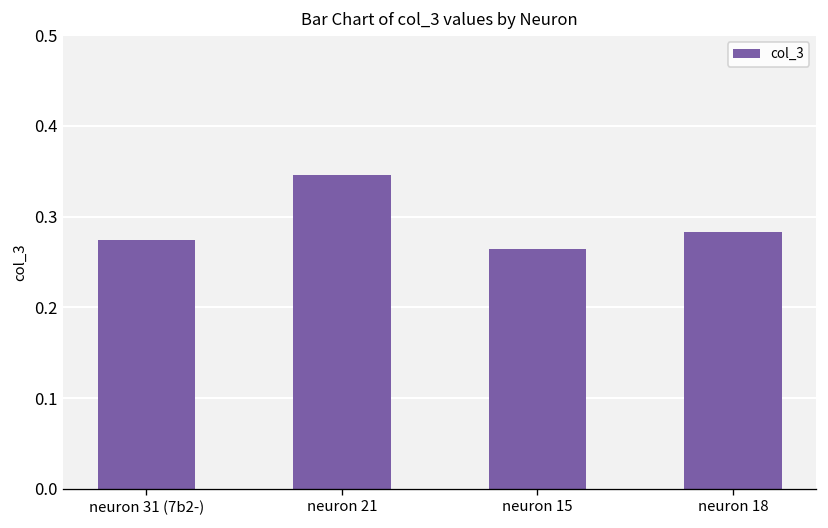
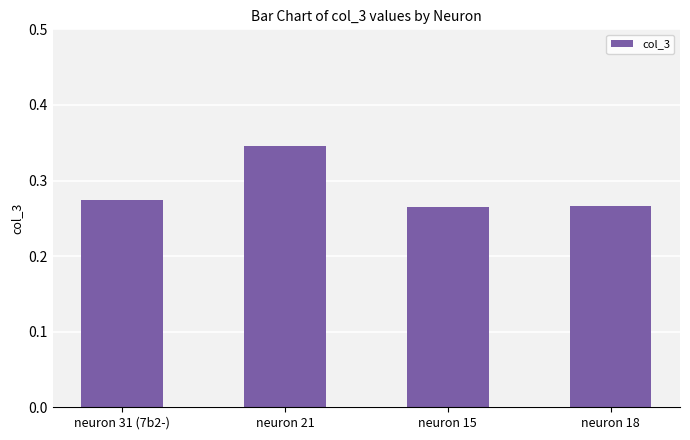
  {
    "neuron 31 (7b2-)": 0.27,
    "neuron 21": 0.35,
    "neuron 15": 0.26,
-   "neuron 18": 0.28
+   "neuron 18": 0.27
  }
